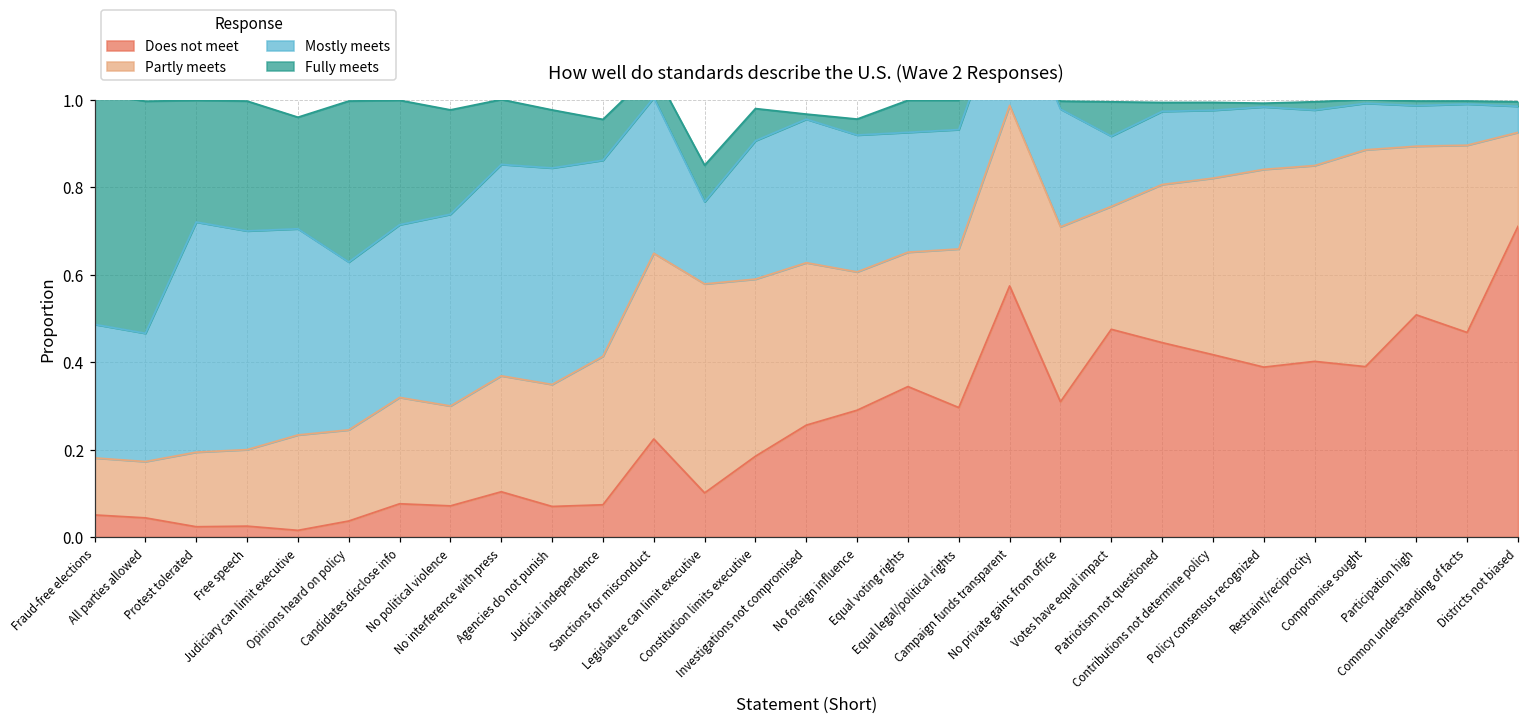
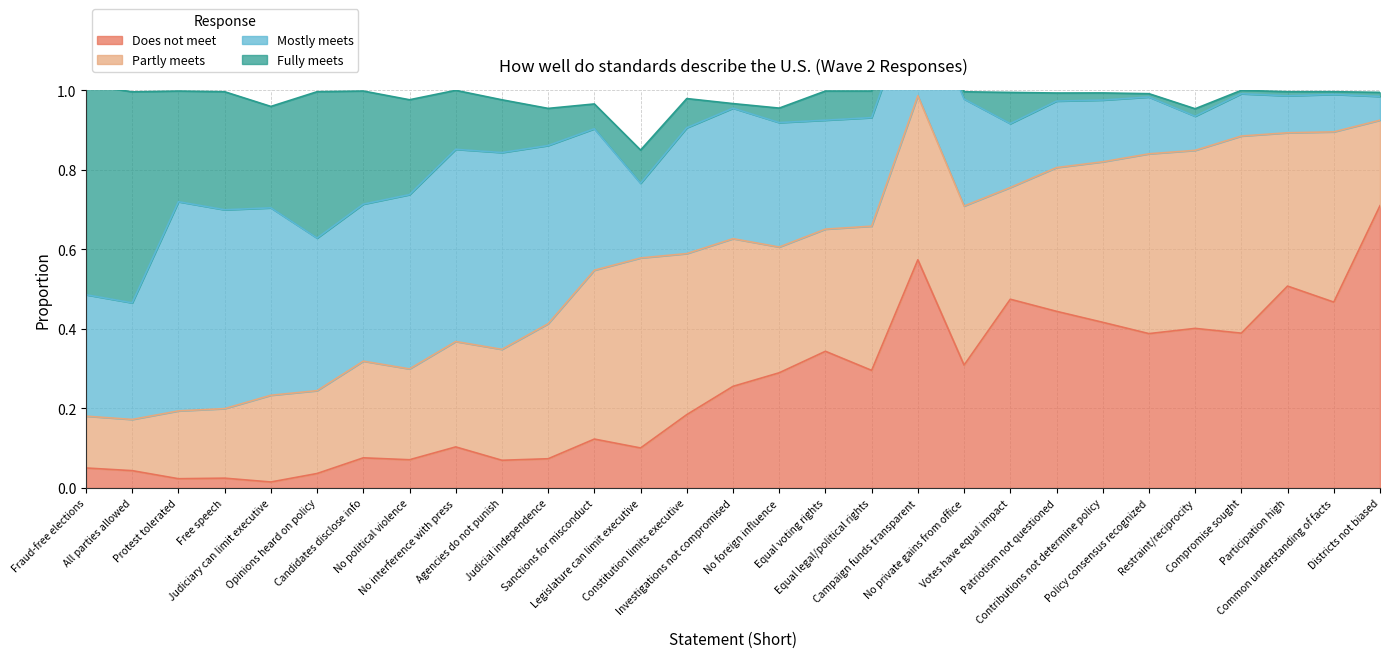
  {
    "Does not meet": {
      "Fraud-free elections": 0.05,
      "All parties allowed": 0.04,
      "Protest tolerated": 0.02,
      "Free speech": 0.02,
      "Judiciary can limit executive": 0.02,
      "Opinions heard on policy": 0.04,
      "Candidates disclose info": 0.08,
      "No political violence": 0.07,
      "No interference with press": 0.10,
      "Agencies do not punish": 0.07,
      "Judicial independence": 0.07,
-     "Sanctions for misconduct": 0.22,
+     "Sanctions for misconduct": 0.12,
      "Legislature can limit executive": 0.10,
      "Constitution limits executive": 0.18,
      "Investigations not compromised": 0.26,
      "No foreign influence": 0.29,
      "Equal voting rights": 0.34,
      "Equal legal/political rights": 0.30,
      "Campaign funds transparent": 0.57,
      "No private gains from office": 0.31,
      "Votes have equal impact": 0.47,
      "Patriotism not questioned": 0.44,
      "Contributions not determine policy": 0.42,
      "Policy consensus recognized": 0.39,
      "Restraint/reciprocity": 0.40,
      "Compromise sought": 0.39,
      "Participation high": 0.51,
      "Common understanding of facts": 0.47,
      "Districts not biased": 0.71
    },
    "Partly meets": {
      "Fraud-free elections": 0.13,
      "All parties allowed": 0.13,
      "Protest tolerated": 0.17,
      "Free speech": 0.17,
      "Judiciary can limit executive": 0.22,
      "Opinions heard on policy": 0.21,
      "Candidates disclose info": 0.24,
      "No political violence": 0.23,
      "No interference with press": 0.27,
      "Agencies do not punish": 0.28,
      "Judicial independence": 0.34,
      "Sanctions for misconduct": 0.42,
      "Legislature can limit executive": 0.48,
      "Constitution limits executive": 0.40,
      "Investigations not compromised": 0.37,
      "No foreign influence": 0.32,
      "Equal voting rights": 0.31,
      "Equal legal/political rights": 0.36,
      "Campaign funds transparent": 0.41,
      "No private gains from office": 0.40,
      "Votes have equal impact": 0.28,
      "Patriotism not questioned": 0.36,
      "Contributions not determine policy": 0.40,
      "Policy consensus recognized": 0.45,
      "Restraint/reciprocity": 0.45,
      "Compromise sought": 0.50,
      "Participation high": 0.39,
      "Common understanding of facts": 0.43,
      "Districts not biased": 0.22
    },
    "Mostly meets": {
      "Fraud-free elections": 0.31,
      "All parties allowed": 0.29,
      "Protest tolerated": 0.53,
      "Free speech": 0.50,
      "Judiciary can limit executive": 0.47,
      "Opinions heard on policy": 0.38,
      "Candidates disclose info": 0.39,
      "No political violence": 0.44,
      "No interference with press": 0.48,
      "Agencies do not punish": 0.49,
      "Judicial independence": 0.45,
      "Sanctions for misconduct": 0.36,
      "Legislature can limit executive": 0.19,
      "Constitution limits executive": 0.32,
      "Investigations not compromised": 0.33,
      "No foreign influence": 0.31,
      "Equal voting rights": 0.27,
      "Equal legal/political rights": 0.27,
      "No private gains from office": 0.27,
      "Votes have equal impact": 0.16,
      "Patriotism not questioned": 0.17,
      "Contributions not determine policy": 0.16,
      "Policy consensus recognized": 0.14,
-     "Restraint/reciprocity": 0.13,
+     "Restraint/reciprocity": 0.09,
      "Compromise sought": 0.11,
      "Participation high": 0.09,
      "Common understanding of facts": 0.09,
      "Districts not biased": 0.06
    },
    "Fully meets": {
      "All parties allowed": 0.53,
      "Protest tolerated": 0.28,
      "Free speech": 0.30,
      "Judiciary can limit executive": 0.26,
      "Opinions heard on policy": 0.37,
      "Candidates disclose info": 0.28,
      "No political violence": 0.24,
      "No interference with press": 0.15,
      "Agencies do not punish": 0.13,
      "Judicial independence": 0.09,
      "Legislature can limit executive": 0.08,
      "Constitution limits executive": 0.07,
      "Investigations not compromised": 0.01,
      "No foreign influence": 0.04,
      "Equal voting rights": 0.07,
      "Equal legal/political rights": 0.07,
      "No private gains from office": 0.02,
      "Votes have equal impact": 0.08,
      "Patriotism not questioned": 0.02,
      "Contributions not determine policy": 0.02,
      "Policy consensus recognized": 0.01,
      "Restraint/reciprocity": 0.02,
      "Compromise sought": 0.01,
      "Participation high": 0.01,
      "Common understanding of facts": 0.01,
      "Districts not biased": 0.01
    }
  }
